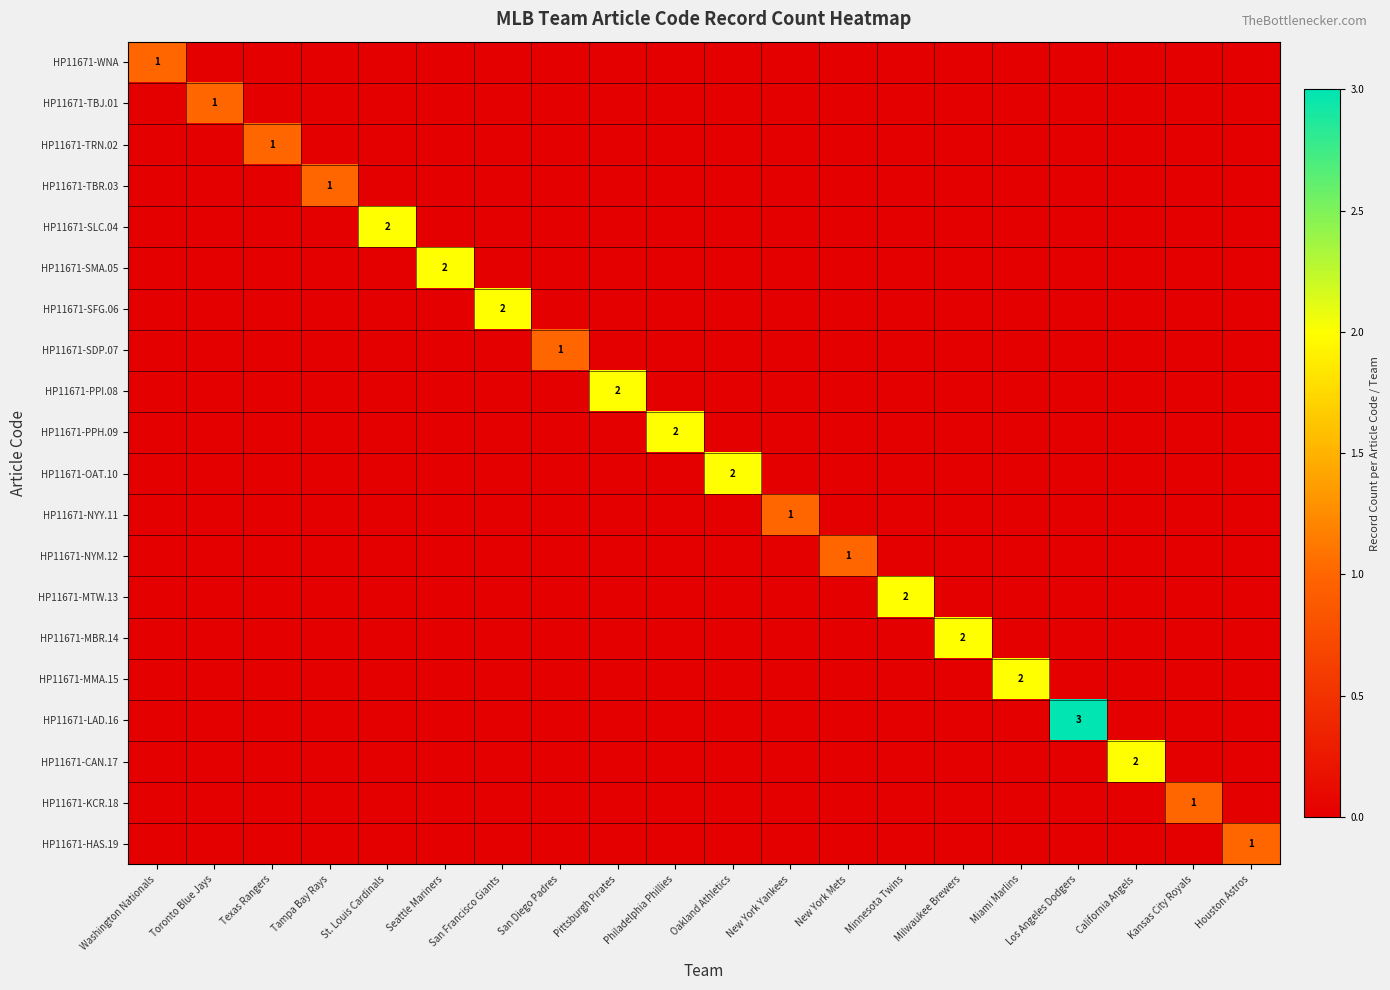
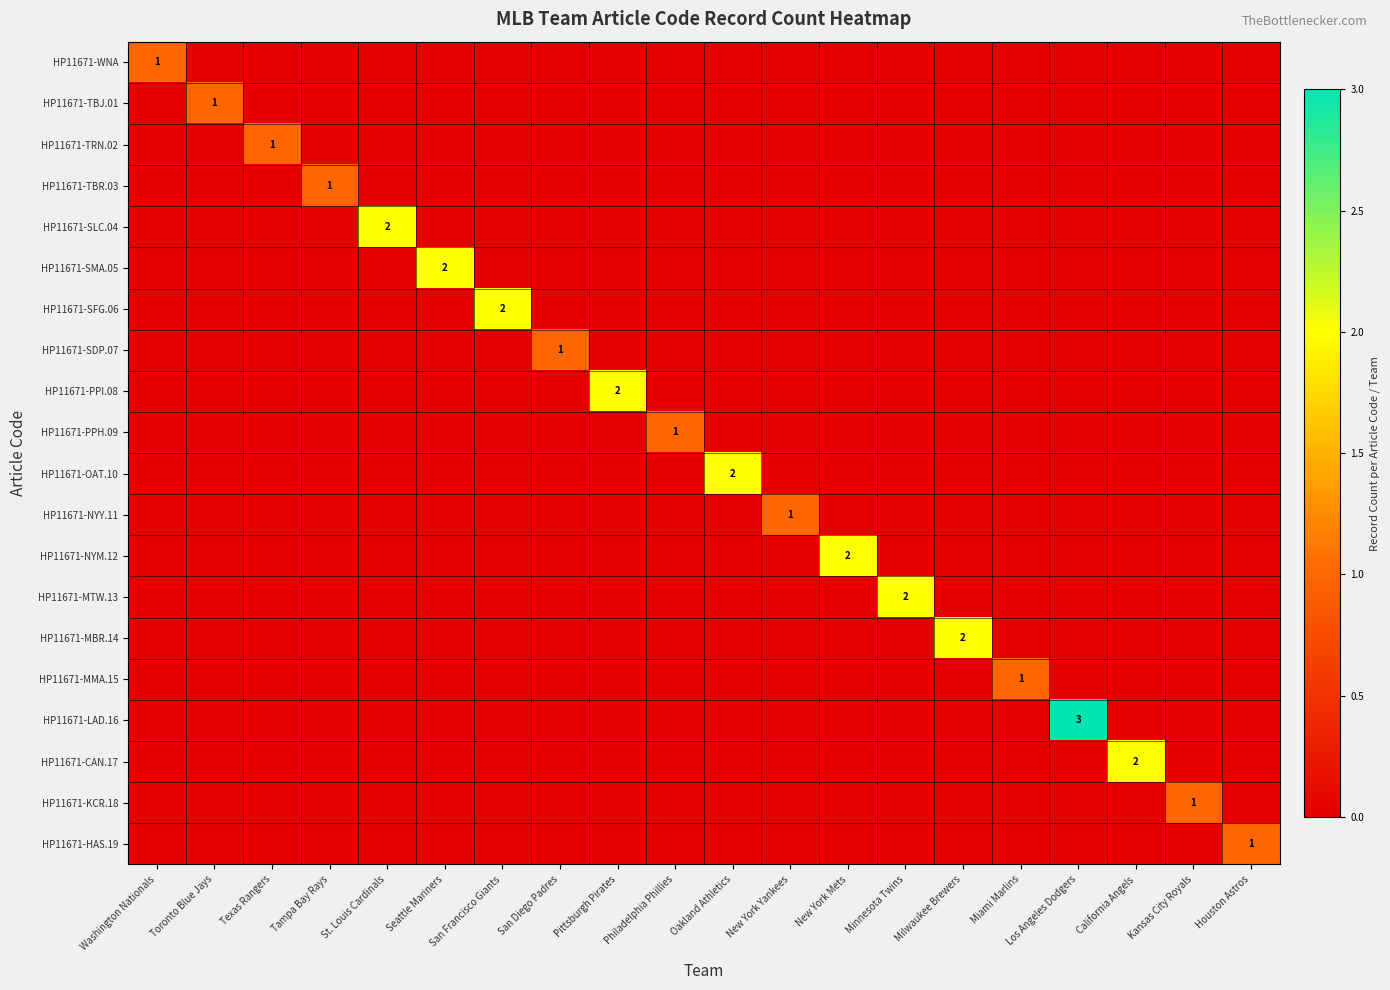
  {
    "HP11671-WNA": {
      "Washington Nationals": 1
    },
    "HP11671-TBJ.01": {
      "Toronto Blue Jays": 1
    },
    "HP11671-TRN.02": {
      "Texas Rangers": 1
    },
    "HP11671-TBR.03": {
      "Tampa Bay Rays": 1
    },
    "HP11671-SLC.04": {
      "St. Louis Cardinals": 2
    },
    "HP11671-SMA.05": {
      "Seattle Mariners": 2
    },
    "HP11671-SFG.06": {
      "San Francisco Giants": 2
    },
    "HP11671-SDP.07": {
      "San Diego Padres": 1
    },
    "HP11671-PPI.08": {
      "Pittsburgh Pirates": 2
    },
    "HP11671-PPH.09": {
-     "Philadelphia Phillies": 2
+     "Philadelphia Phillies": 1
    },
    "HP11671-OAT.10": {
      "Oakland Athletics": 2
    },
    "HP11671-NYY.11": {
      "New York Yankees": 1
    },
    "HP11671-NYM.12": {
-     "New York Mets": 1
+     "New York Mets": 2
    },
    "HP11671-MTW.13": {
      "Minnesota Twins": 2
    },
    "HP11671-MBR.14": {
      "Milwaukee Brewers": 2
    },
    "HP11671-MMA.15": {
-     "Miami Marlins": 2
+     "Miami Marlins": 1
    },
    "HP11671-LAD.16": {
      "Los Angeles Dodgers": 3
    },
    "HP11671-CAN.17": {
      "California Angels": 2
    },
    "HP11671-KCR.18": {
      "Kansas City Royals": 1
    },
    "HP11671-HAS.19": {
      "Houston Astros": 1
    }
  }
